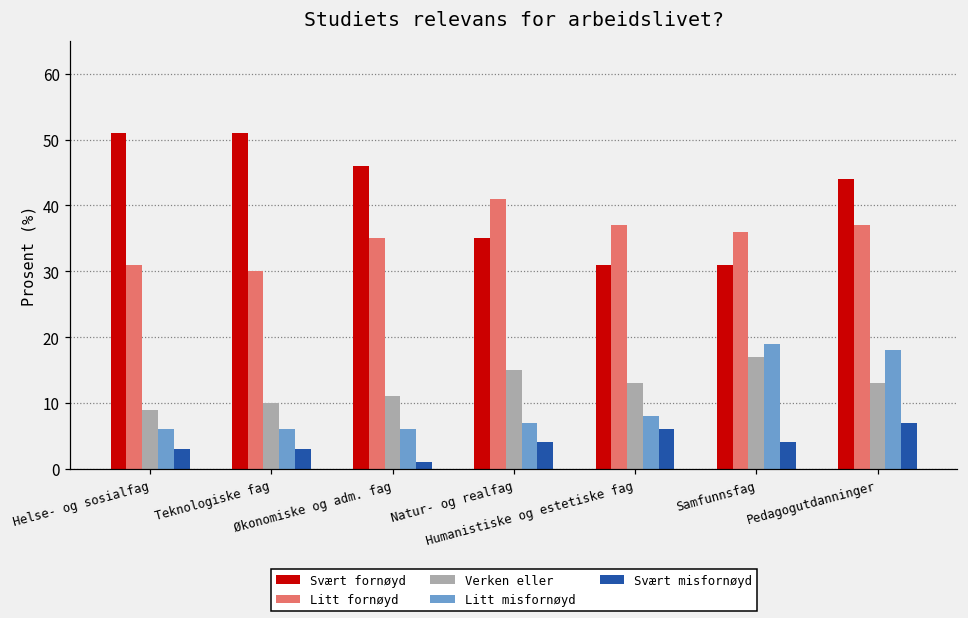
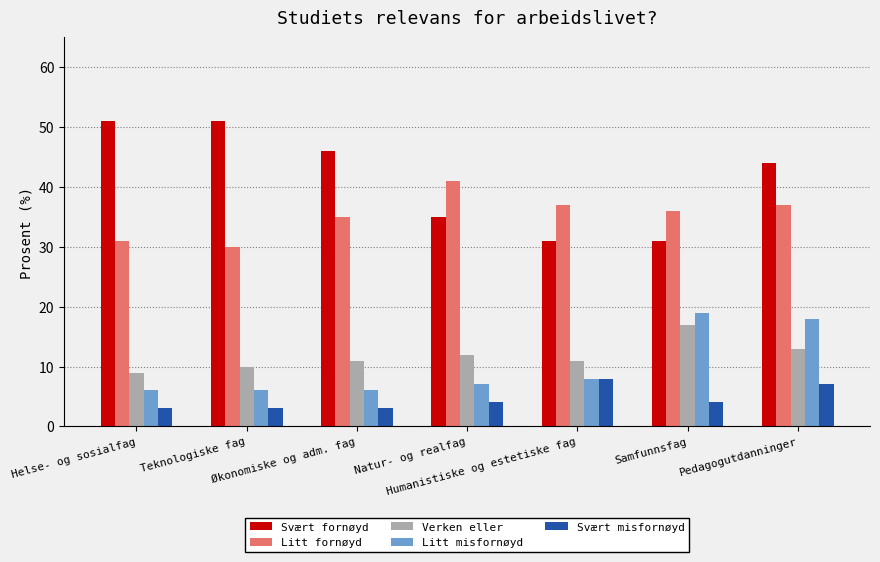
  {
    "Svært fornøyd": {
      "Helse- og sosialfag": 51,
      "Teknologiske fag": 51,
      "Økonomiske og adm. fag": 46,
      "Natur- og realfag": 35,
      "Humanistiske og estetiske fag": 31,
      "Samfunnsfag": 31,
      "Pedagogutdanninger": 44
    },
    "Litt fornøyd": {
      "Helse- og sosialfag": 31,
      "Teknologiske fag": 30,
      "Økonomiske og adm. fag": 35,
      "Natur- og realfag": 41,
      "Humanistiske og estetiske fag": 37,
      "Samfunnsfag": 36,
      "Pedagogutdanninger": 37
    },
    "Verken eller": {
      "Helse- og sosialfag": 9,
      "Teknologiske fag": 10,
      "Økonomiske og adm. fag": 11,
-     "Natur- og realfag": 15,
-     "Humanistiske og estetiske fag": 13,
+     "Natur- og realfag": 12,
+     "Humanistiske og estetiske fag": 11,
      "Samfunnsfag": 17,
      "Pedagogutdanninger": 13
    },
    "Litt misfornøyd": {
      "Helse- og sosialfag": 6,
      "Teknologiske fag": 6,
      "Økonomiske og adm. fag": 6,
      "Natur- og realfag": 7,
      "Humanistiske og estetiske fag": 8,
      "Samfunnsfag": 19,
      "Pedagogutdanninger": 18
    },
    "Svært misfornøyd": {
      "Helse- og sosialfag": 3,
      "Teknologiske fag": 3,
-     "Økonomiske og adm. fag": 1,
+     "Økonomiske og adm. fag": 3,
      "Natur- og realfag": 4,
-     "Humanistiske og estetiske fag": 6,
+     "Humanistiske og estetiske fag": 8,
      "Samfunnsfag": 4,
      "Pedagogutdanninger": 7
    }
  }
